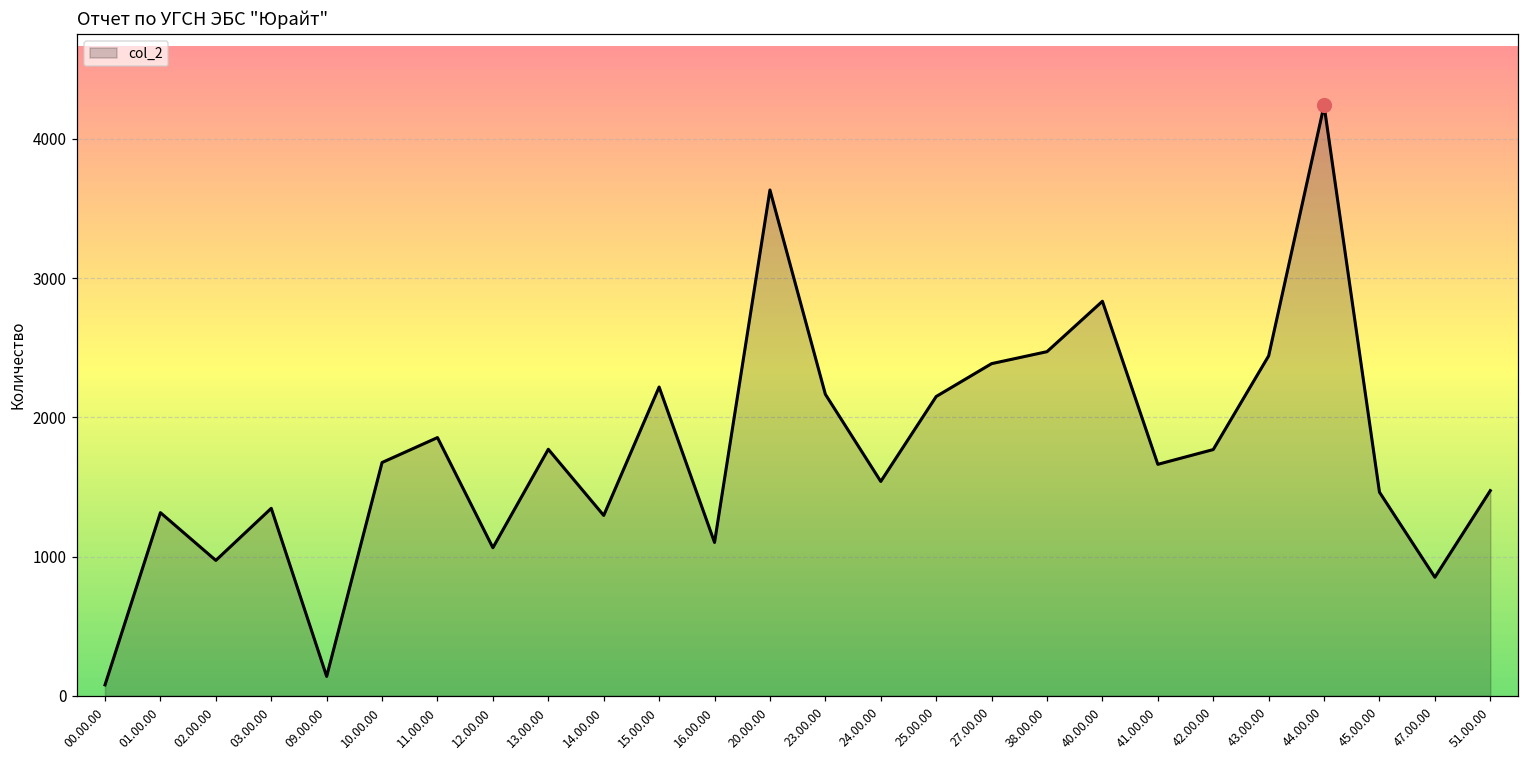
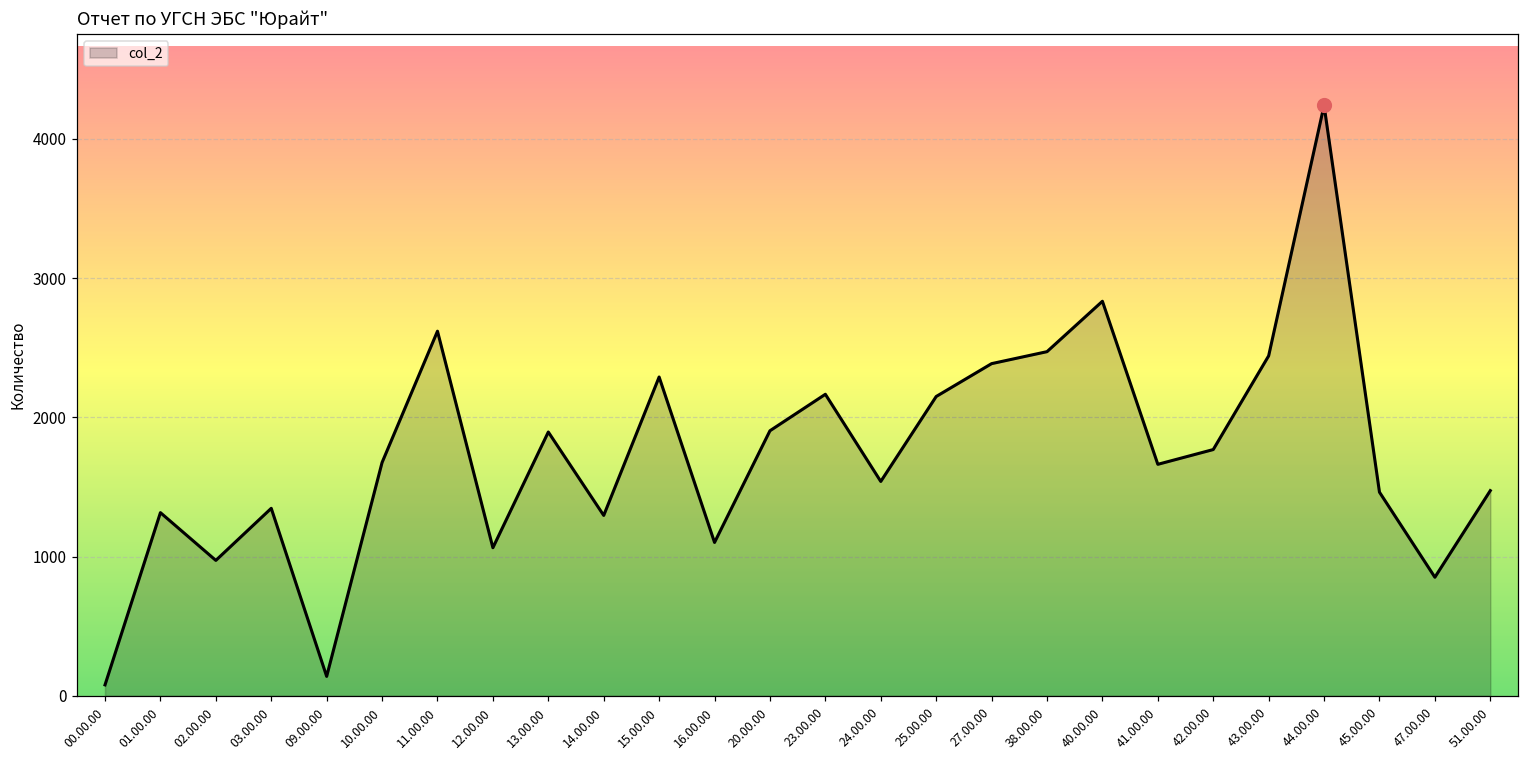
  {
    "col_2": {
      "00.00.00": 80,
      "01.00.00": 1320,
      "02.00.00": 970,
      "03.00.00": 1350,
      "09.00.00": 140,
      "10.00.00": 1680,
-     "11.00.00": 1860,
+     "11.00.00": 2620,
      "12.00.00": 1060,
-     "13.00.00": 1770,
+     "13.00.00": 1900,
      "14.00.00": 1300,
-     "15.00.00": 2220,
+     "15.00.00": 2290,
      "16.00.00": 1100,
-     "20.00.00": 3630,
+     "20.00.00": 1900,
      "23.00.00": 2170,
      "24.00.00": 1540,
      "25.00.00": 2150,
      "27.00.00": 2390,
      "38.00.00": 2470,
      "40.00.00": 2830,
      "41.00.00": 1660,
      "42.00.00": 1770,
      "43.00.00": 2440,
      "45.00.00": 1460,
      "47.00.00": 850,
      "51.00.00": 1470
    }
  }
